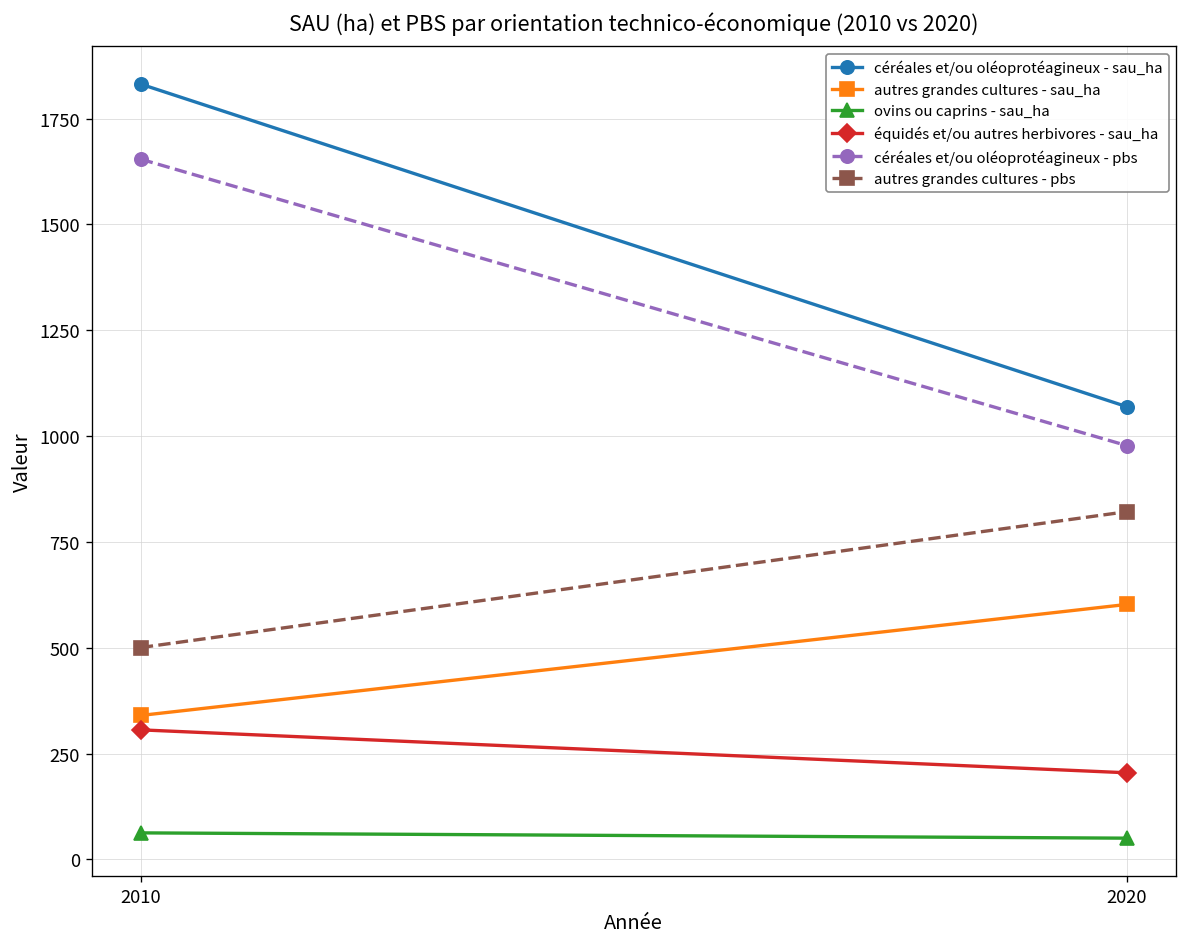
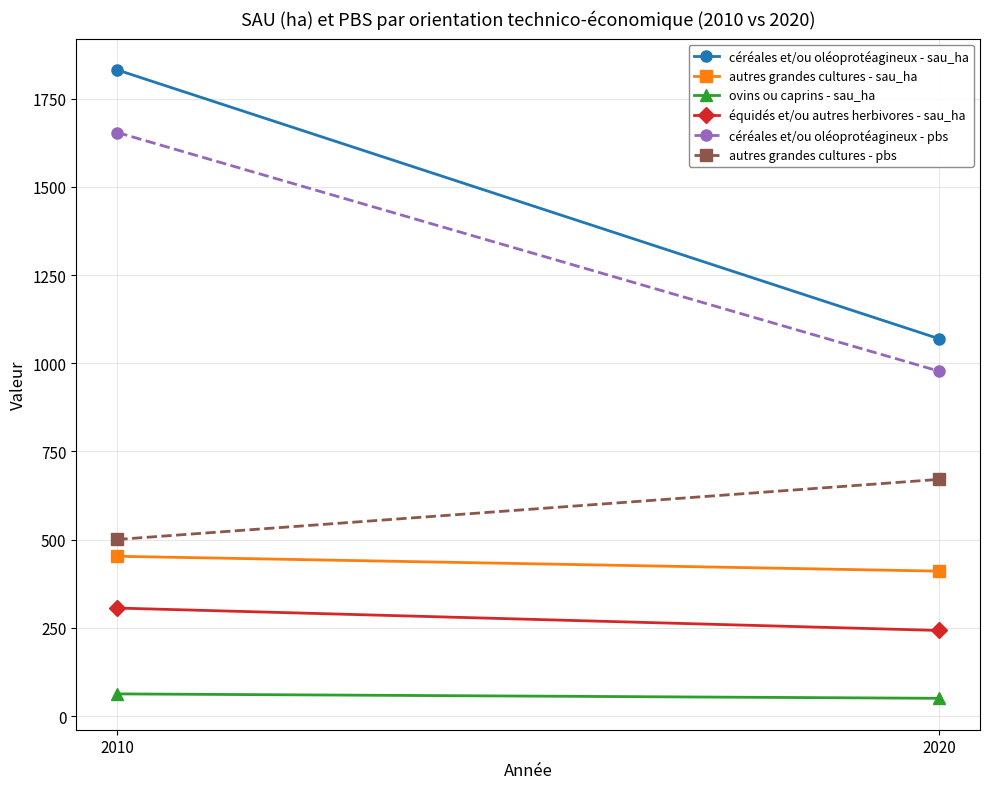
  {
    "céréales et/ou oléoprotéagineux - sau_ha": {
      "2010": 1830,
      "2020": 1070
    },
    "autres grandes cultures - sau_ha": {
-     "2010": 340,
-     "2020": 600
+     "2010": 450,
+     "2020": 410
    },
    "ovins ou caprins - sau_ha": {
      "2010": 60,
      "2020": 50
    },
    "équidés et/ou autres herbivores - sau_ha": {
      "2010": 310,
-     "2020": 200
+     "2020": 240
    },
    "céréales et/ou oléoprotéagineux - pbs": {
      "2010": 1650,
      "2020": 980
    },
    "autres grandes cultures - pbs": {
      "2010": 500,
-     "2020": 820
+     "2020": 670
    }
  }
